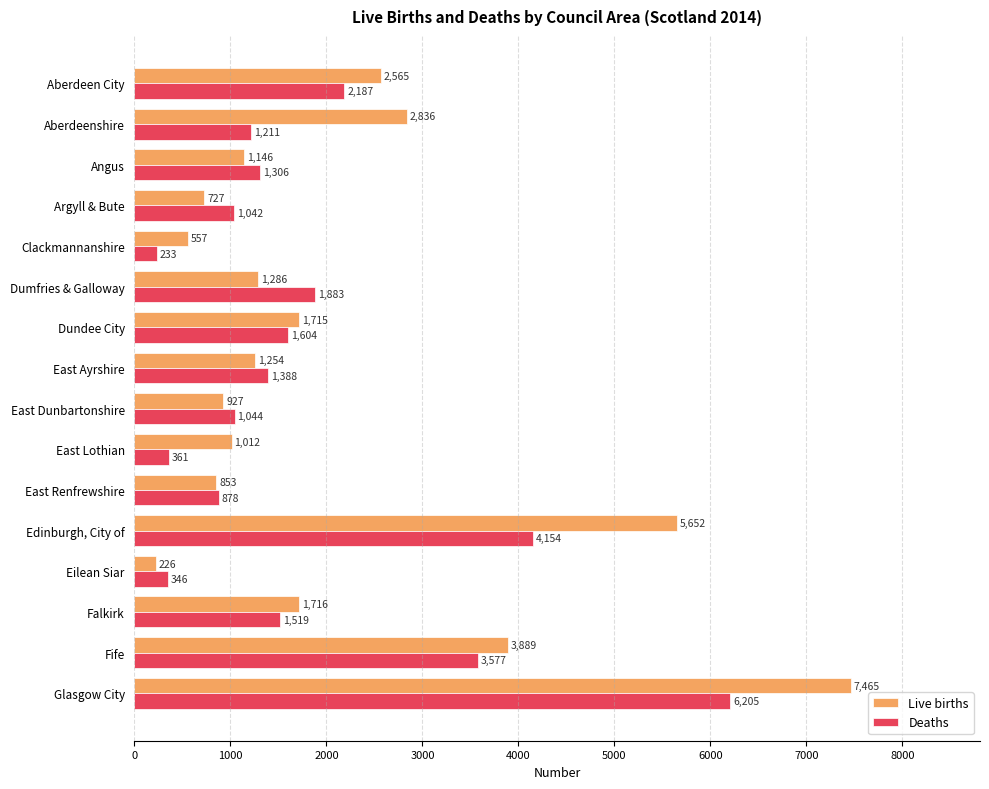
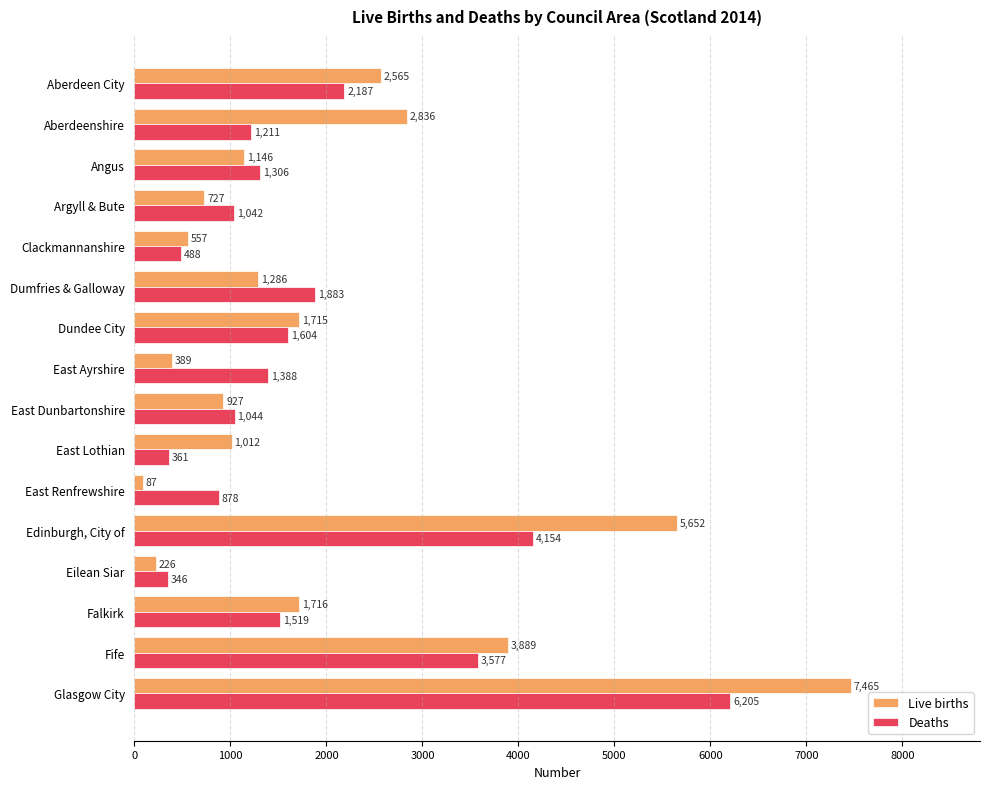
  {
    "Live births": {
      "Aberdeen City": "2,565",
      "Aberdeenshire": "2,836",
      "Angus": "1,146",
      "Argyll & Bute": "727",
      "Clackmannanshire": "557",
      "Dumfries & Galloway": "1,286",
      "Dundee City": "1,715",
-     "East Ayrshire": "1,254",
+     "East Ayrshire": "389",
      "East Dunbartonshire": "927",
      "East Lothian": "1,012",
-     "East Renfrewshire": "853",
+     "East Renfrewshire": "87",
      "Edinburgh, City of": "5,652",
      "Eilean Siar": "226",
      "Falkirk": "1,716",
      "Fife": "3,889",
      "Glasgow City": "7,465"
    },
    "Deaths": {
      "Aberdeen City": "2,187",
      "Aberdeenshire": "1,211",
      "Angus": "1,306",
      "Argyll & Bute": "1,042",
-     "Clackmannanshire": "233",
+     "Clackmannanshire": "488",
      "Dumfries & Galloway": "1,883",
      "Dundee City": "1,604",
      "East Ayrshire": "1,388",
      "East Dunbartonshire": "1,044",
      "East Lothian": "361",
      "East Renfrewshire": "878",
      "Edinburgh, City of": "4,154",
      "Eilean Siar": "346",
      "Falkirk": "1,519",
      "Fife": "3,577",
      "Glasgow City": "6,205"
    }
  }
